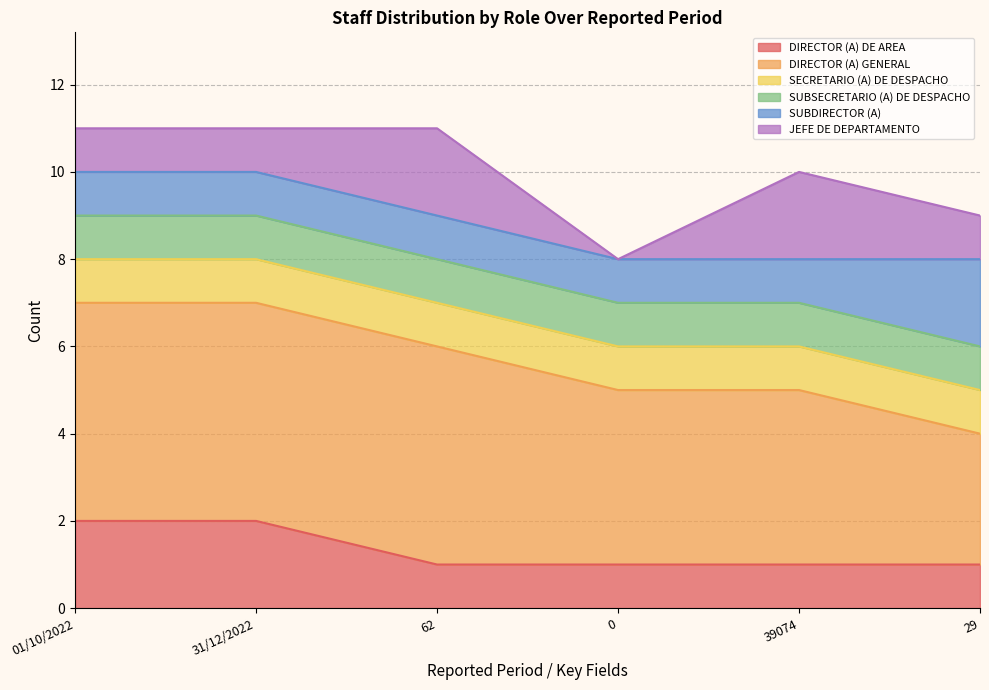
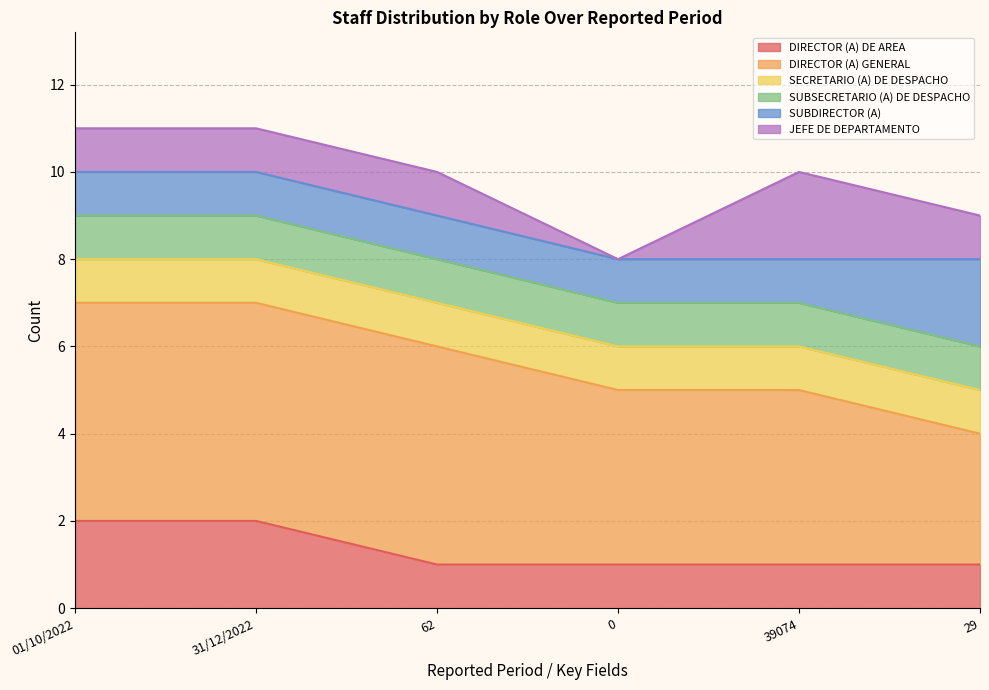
  {
    "DIRECTOR (A) DE AREA": {
      "01/10/2022": 2,
      "31/12/2022": 2,
      "62": 1,
      "0": 1,
      "39074": 1,
      "29": 1
    },
    "SUBSECRETARIO (A) DE DESPACHO": {
      "01/10/2022": 1,
      "31/12/2022": 1,
      "62": 1,
      "0": 1,
      "39074": 1,
      "29": 1
    },
    "SUBDIRECTOR (A)": {
      "01/10/2022": 1,
      "31/12/2022": 1,
      "62": 1,
      "39074": 1,
      "29": 2
    },
    "JEFE DE DEPARTAMENTO": {
      "01/10/2022": 1,
      "31/12/2022": 1,
-     "62": 2,
+     "62": 1,
      "39074": 2,
      "29": 1
    }
  }
